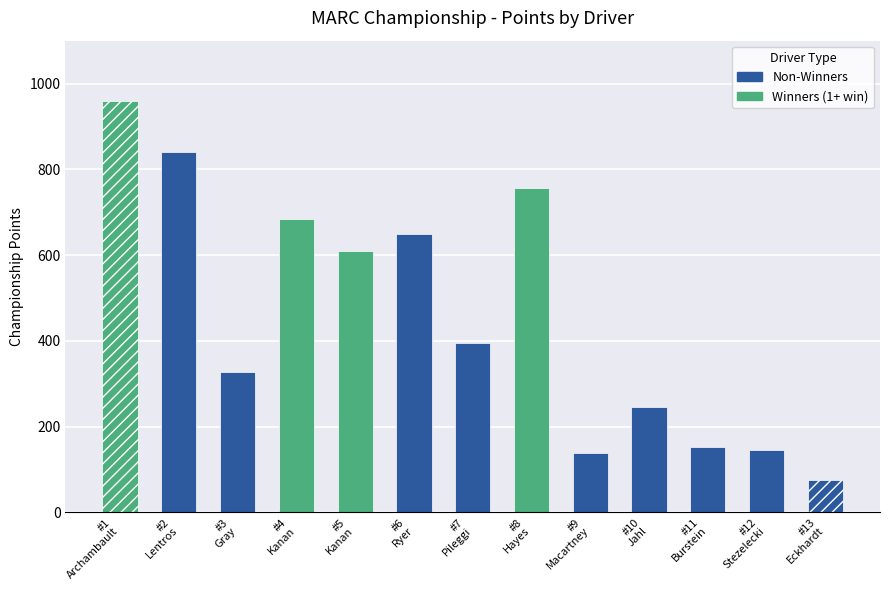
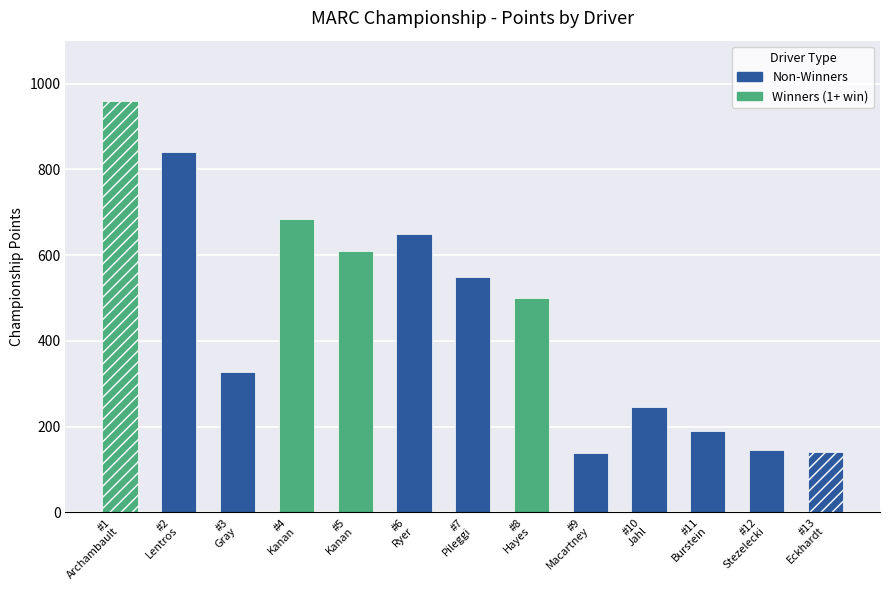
  {
    "#1 Archambault": 960,
    "#2 Lentros": 840,
    "#3 Gray": 330,
    "#4 Kanan": 690,
    "#5 Kanan": 610,
    "#6 Ryer": 650,
-   "#7 Pileggi": 390,
-   "#8 Hayes": 760,
+   "#7 Pileggi": 550,
+   "#8 Hayes": 500,
    "#9 Macartney": 140,
    "#10 Jahl": 250,
-   "#11 Burstein": 150,
+   "#11 Burstein": 190,
    "#12 Stezelecki": 150,
-   "#13 Eckhardt": 80
+   "#13 Eckhardt": 140
  }
